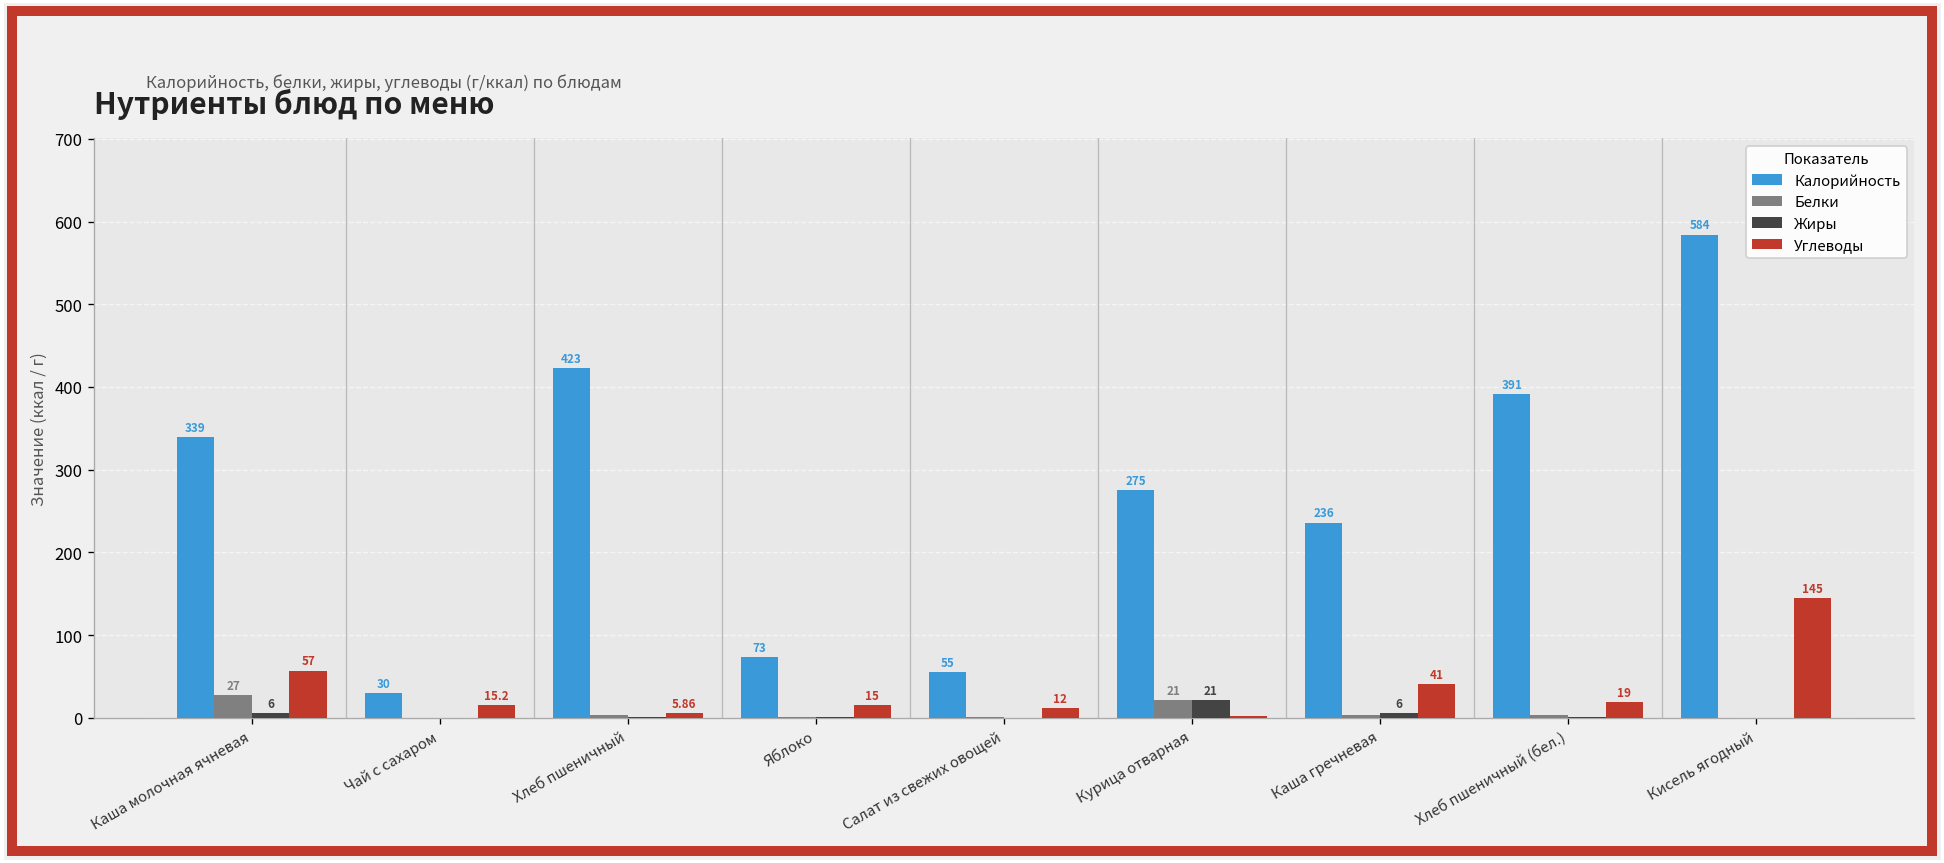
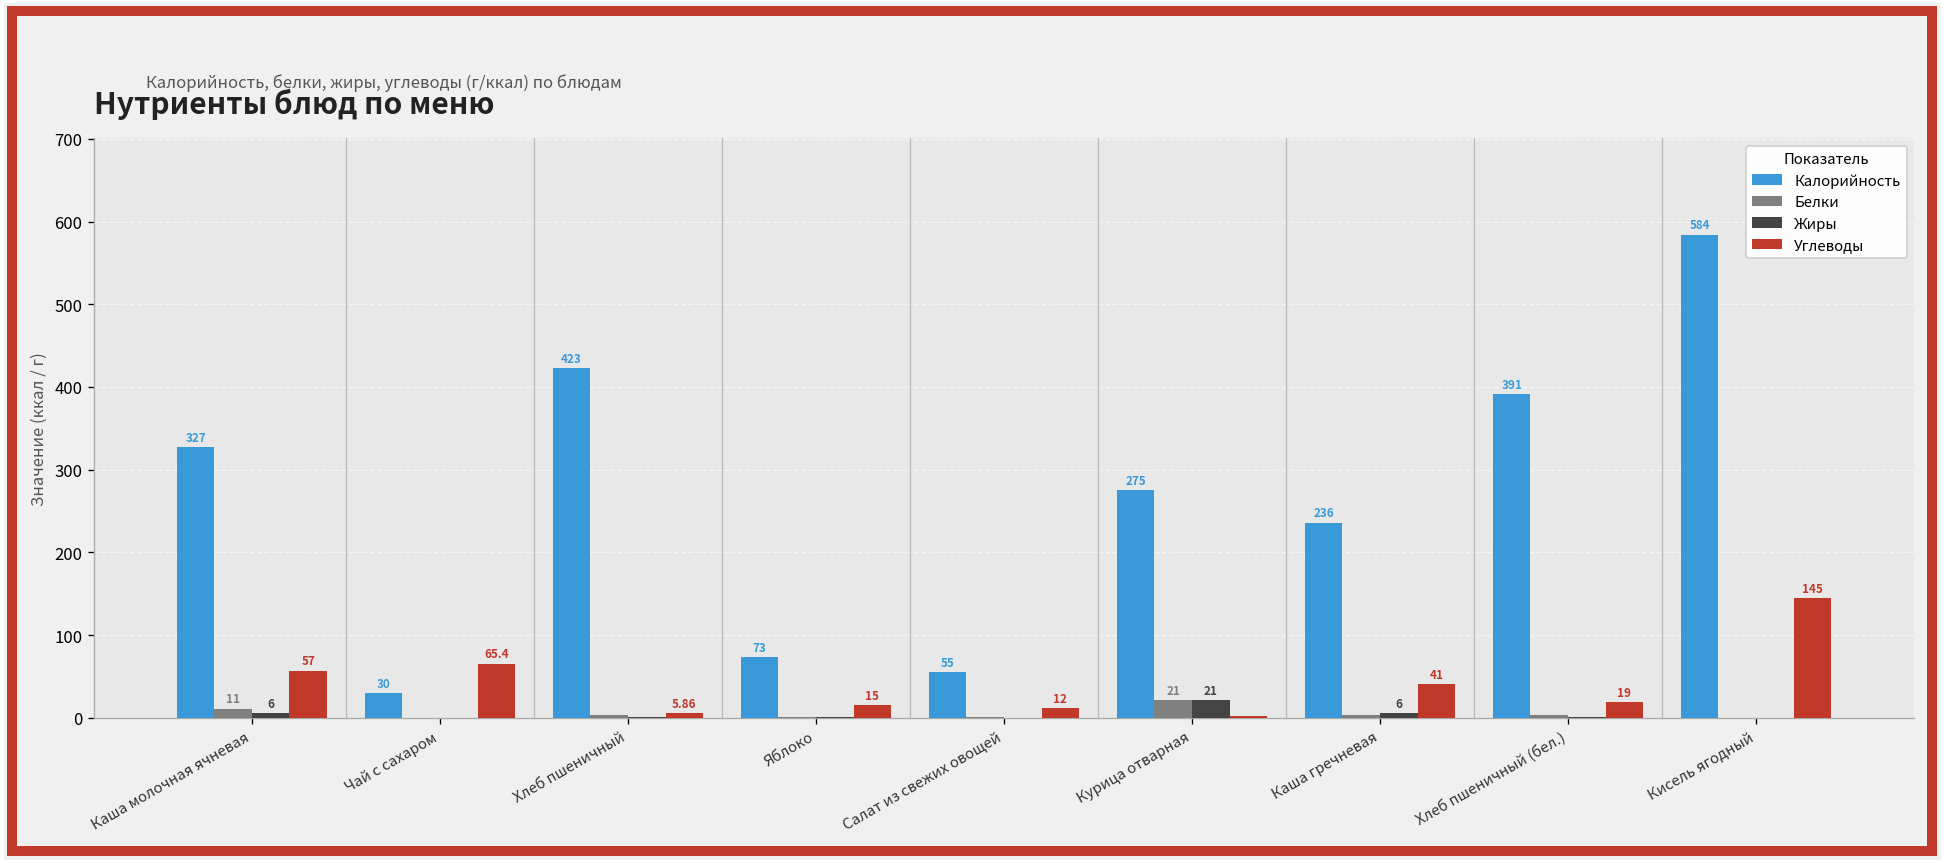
  {
    "Калорийность": {
-     "Каша молочная ячневая": 339,
+     "Каша молочная ячневая": 327,
      "Чай с сахаром": 30,
      "Хлеб пшеничный": 423,
      "Яблоко": 73,
      "Салат из свежих овощей": 55,
      "Курица отварная": 275,
      "Каша гречневая": 236,
      "Хлеб пшеничный (бел.)": 391,
      "Кисель ягодный": 584
    },
    "Белки": {
-     "Каша молочная ячневая": 27,
+     "Каша молочная ячневая": 11,
      "Курица отварная": 21
    },
    "Жиры": {
      "Каша молочная ячневая": 6,
      "Курица отварная": 21,
      "Каша гречневая": 6
    },
    "Углеводы": {
      "Каша молочная ячневая": 57,
-     "Чай с сахаром": 15.2,
+     "Чай с сахаром": 65.4,
      "Хлеб пшеничный": 5.86,
      "Яблоко": 15,
      "Салат из свежих овощей": 12,
      "Каша гречневая": 41,
      "Хлеб пшеничный (бел.)": 19,
      "Кисель ягодный": 145
    }
  }
